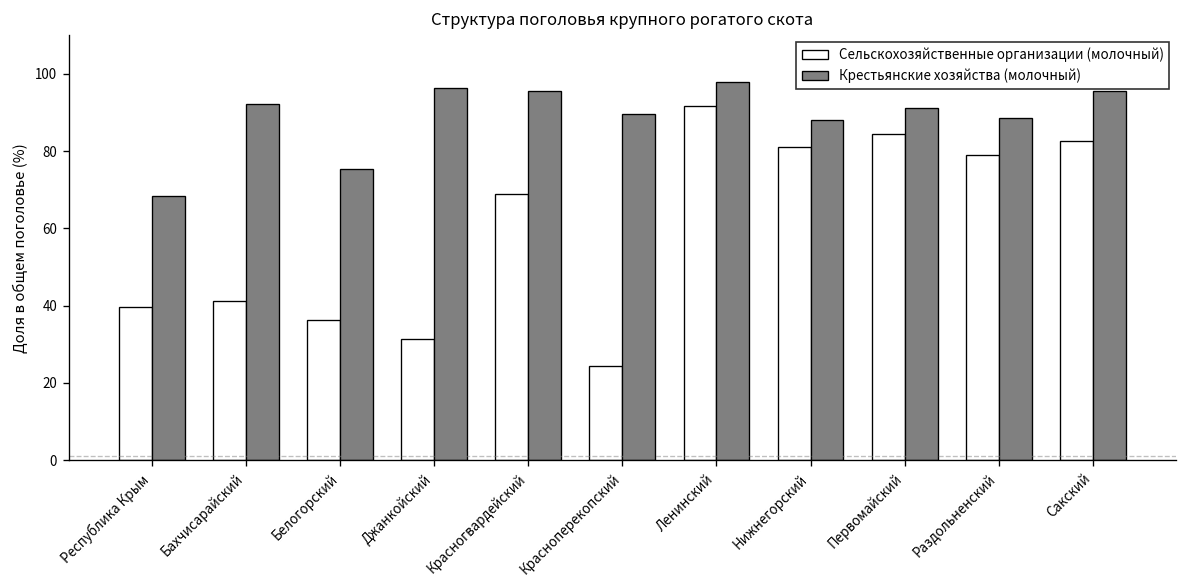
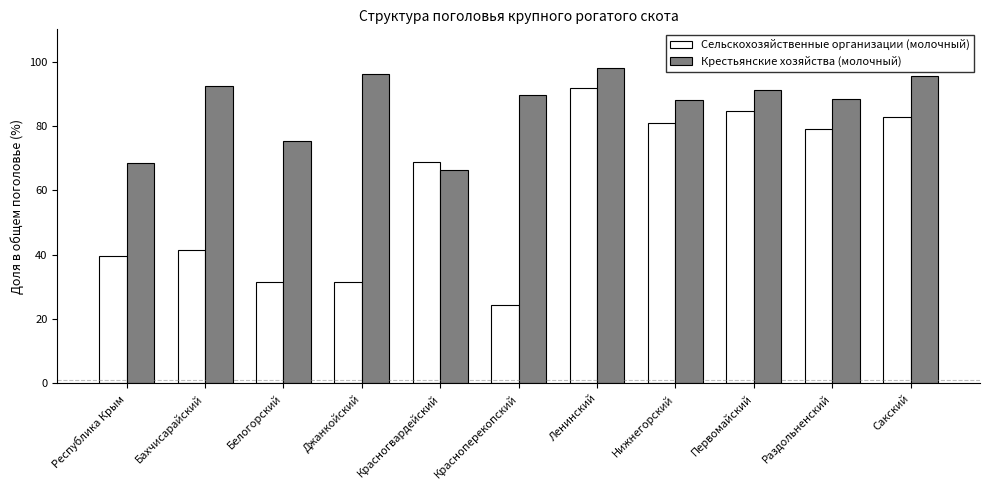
  {
    "Сельскохозяйственные организации (молочный)": {
      "Республика Крым": 40,
      "Бахчисарайский": 41,
-     "Белогорский": 36,
+     "Белогорский": 31,
      "Джанкойский": 31,
      "Красногвардейский": 69,
      "Красноперекопский": 24,
      "Ленинский": 92,
      "Нижнегорский": 81,
      "Первомайский": 85,
      "Раздольненский": 79,
      "Сакский": 83
    },
    "Крестьянские хозяйства (молочный)": {
      "Республика Крым": 68,
      "Бахчисарайский": 92,
      "Белогорский": 75,
      "Джанкойский": 96,
-     "Красногвардейский": 95,
+     "Красногвардейский": 66,
      "Красноперекопский": 89,
      "Ленинский": 98,
      "Нижнегорский": 88,
      "Первомайский": 91,
      "Раздольненский": 88,
      "Сакский": 95
    }
  }
